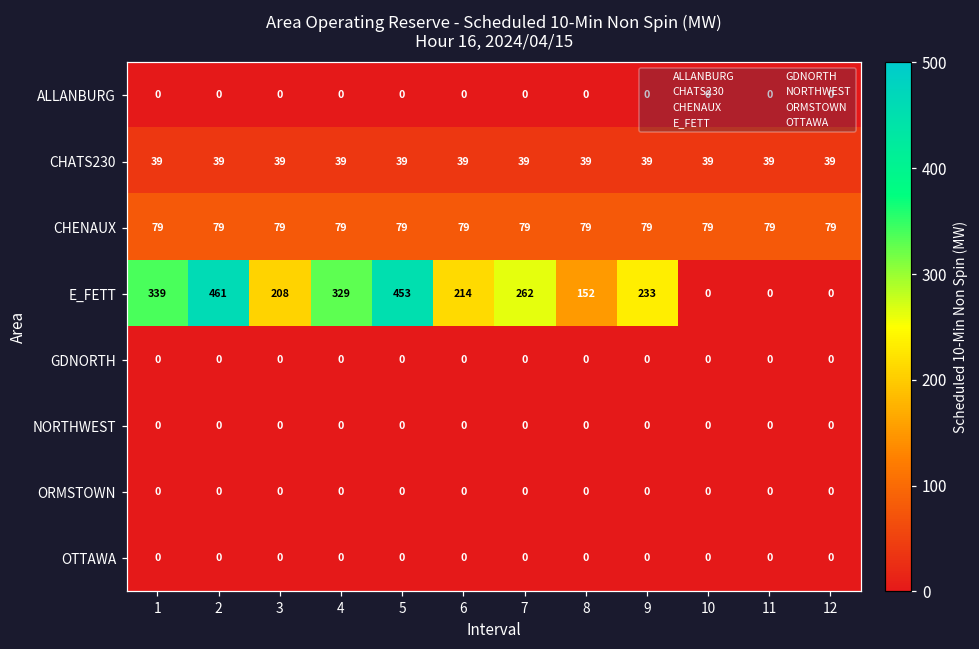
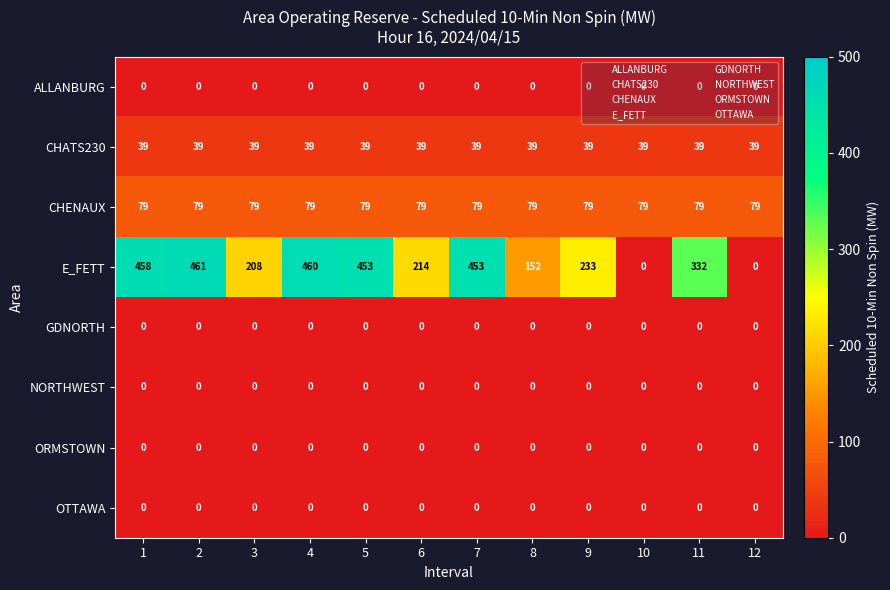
  {
    "ALLANBURG": {
      "1": 0,
      "2": 0,
      "3": 0,
      "4": 0,
      "5": 0,
      "6": 0,
      "7": 0,
      "8": 0
    },
    "CHATS230": {
      "1": 39,
      "2": 39,
      "3": 39,
      "4": 39,
      "5": 39,
      "6": 39,
      "7": 39,
      "8": 39,
      "9": 39,
      "10": 39,
      "11": 39,
      "12": 39
    },
    "CHENAUX": {
      "1": 79,
      "2": 79,
      "3": 79,
      "4": 79,
      "5": 79,
      "6": 79,
      "7": 79,
      "8": 79,
      "9": 79,
      "10": 79,
      "11": 79,
      "12": 79
    },
    "E_FETT": {
-     "1": 339,
+     "1": 458,
      "2": 461,
      "3": 208,
-     "4": 329,
+     "4": 460,
      "5": 453,
      "6": 214,
-     "7": 262,
+     "7": 453,
      "8": 152,
      "9": 233,
      "10": 0,
-     "11": 0,
+     "11": 332,
      "12": 0
    },
    "GDNORTH": {
      "1": 0,
      "2": 0,
      "3": 0,
      "4": 0,
      "5": 0,
      "6": 0,
      "7": 0,
      "8": 0,
      "9": 0,
      "10": 0,
      "11": 0,
      "12": 0
    },
    "NORTHWEST": {
      "1": 0,
      "2": 0,
      "3": 0,
      "4": 0,
      "5": 0,
      "6": 0,
      "7": 0,
      "8": 0,
      "9": 0,
      "10": 0,
      "11": 0,
      "12": 0
    },
    "ORMSTOWN": {
      "1": 0,
      "2": 0,
      "3": 0,
      "4": 0,
      "5": 0,
      "6": 0,
      "7": 0,
      "8": 0,
      "9": 0,
      "10": 0,
      "11": 0,
      "12": 0
    },
    "OTTAWA": {
      "1": 0,
      "2": 0,
      "3": 0,
      "4": 0,
      "5": 0,
      "6": 0,
      "7": 0,
      "8": 0,
      "9": 0,
      "10": 0,
      "11": 0,
      "12": 0
    }
  }
